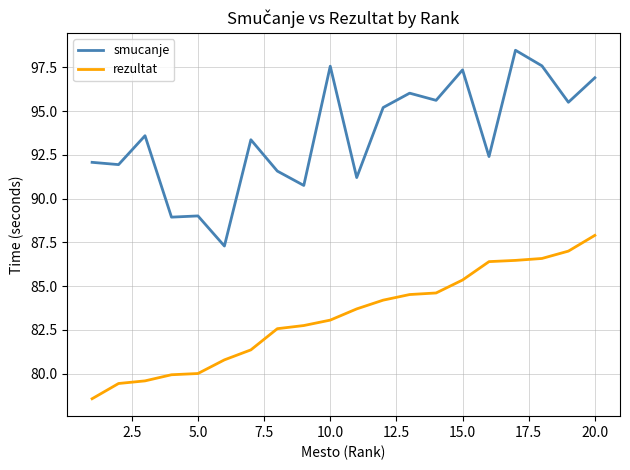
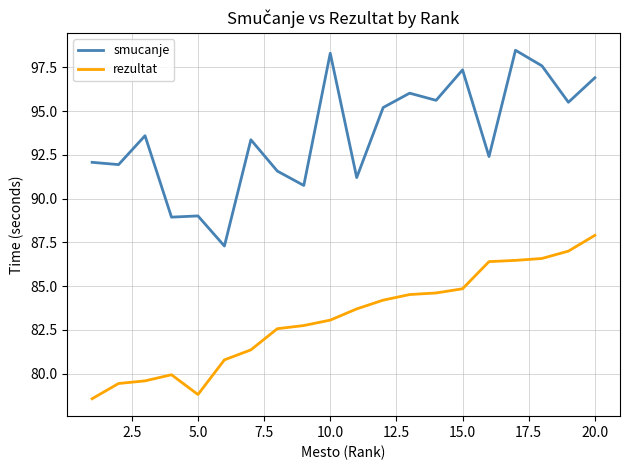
  {
    "smucanje": {
      "5.0": 89.0,
-     "10.0": 97.6,
+     "10.0": 98.3,
      "15.0": 97.4,
      "20.0": 96.9
    },
    "rezultat": {
-     "5.0": 80.0,
+     "5.0": 78.8,
      "10.0": 83.1,
-     "15.0": 85.4,
+     "15.0": 84.9,
      "20.0": 87.9
    }
  }
